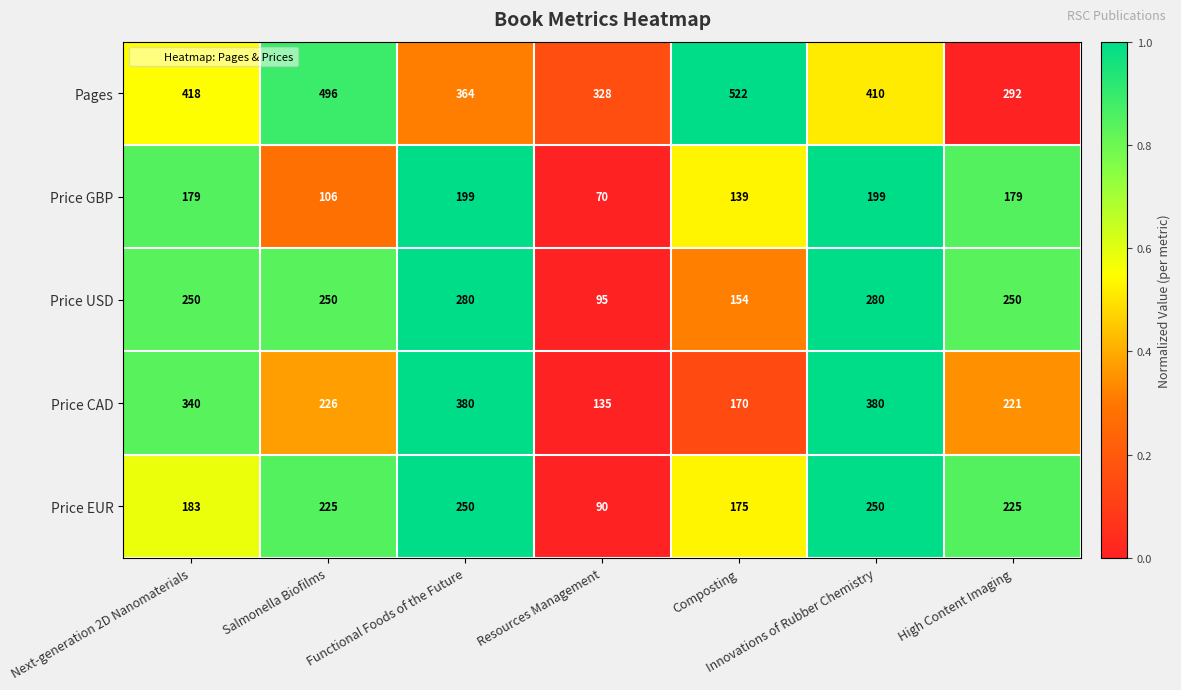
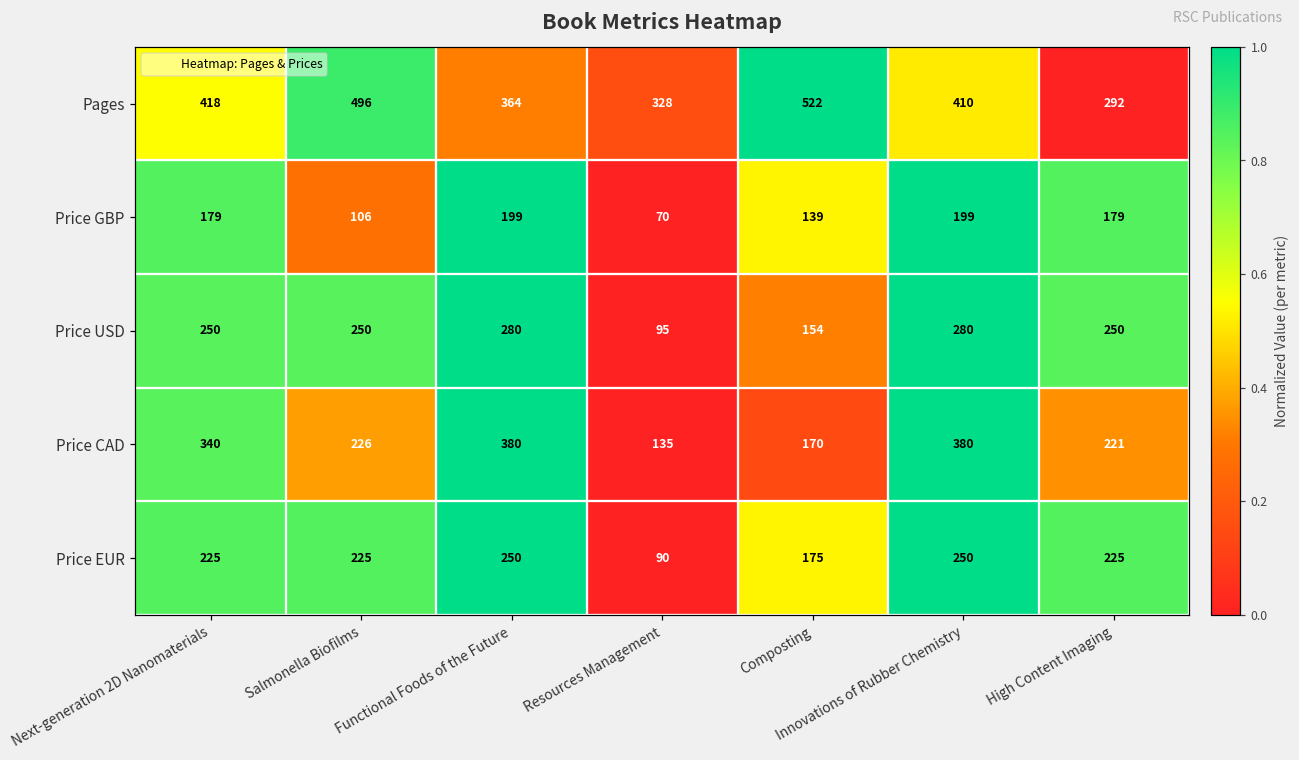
  {
    "Pages": {
      "Next-generation 2D Nanomaterials": 418,
      "Salmonella Biofilms": 496,
      "Functional Foods of the Future": 364,
      "Resources Management": 328,
      "Composting": 522,
      "Innovations of Rubber Chemistry": 410,
      "High Content Imaging": 292
    },
    "Price GBP": {
      "Next-generation 2D Nanomaterials": 179,
      "Salmonella Biofilms": 106,
      "Functional Foods of the Future": 199,
      "Resources Management": 70,
      "Composting": 139,
      "Innovations of Rubber Chemistry": 199,
      "High Content Imaging": 179
    },
    "Price USD": {
      "Next-generation 2D Nanomaterials": 250,
      "Salmonella Biofilms": 250,
      "Functional Foods of the Future": 280,
      "Resources Management": 95,
      "Composting": 154,
      "Innovations of Rubber Chemistry": 280,
      "High Content Imaging": 250
    },
    "Price CAD": {
      "Next-generation 2D Nanomaterials": 340,
      "Salmonella Biofilms": 226,
      "Functional Foods of the Future": 380,
      "Resources Management": 135,
      "Composting": 170,
      "Innovations of Rubber Chemistry": 380,
      "High Content Imaging": 221
    },
    "Price EUR": {
-     "Next-generation 2D Nanomaterials": 183,
+     "Next-generation 2D Nanomaterials": 225,
      "Salmonella Biofilms": 225,
      "Functional Foods of the Future": 250,
      "Resources Management": 90,
      "Composting": 175,
      "Innovations of Rubber Chemistry": 250,
      "High Content Imaging": 225
    }
  }
